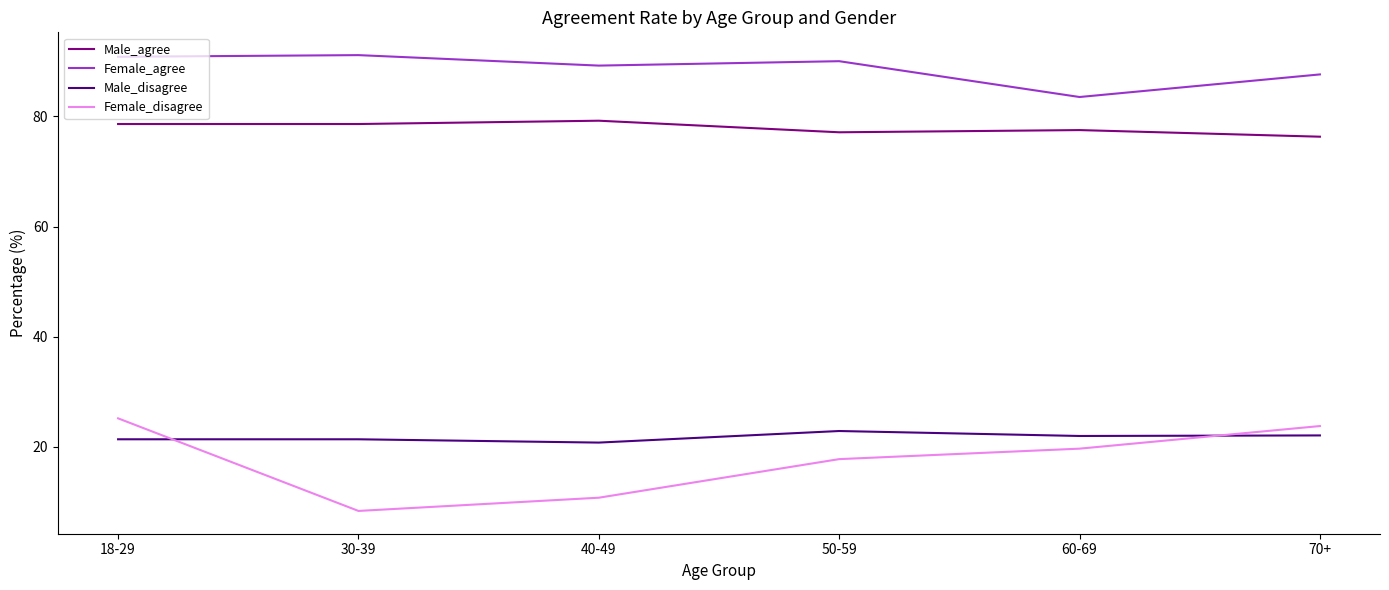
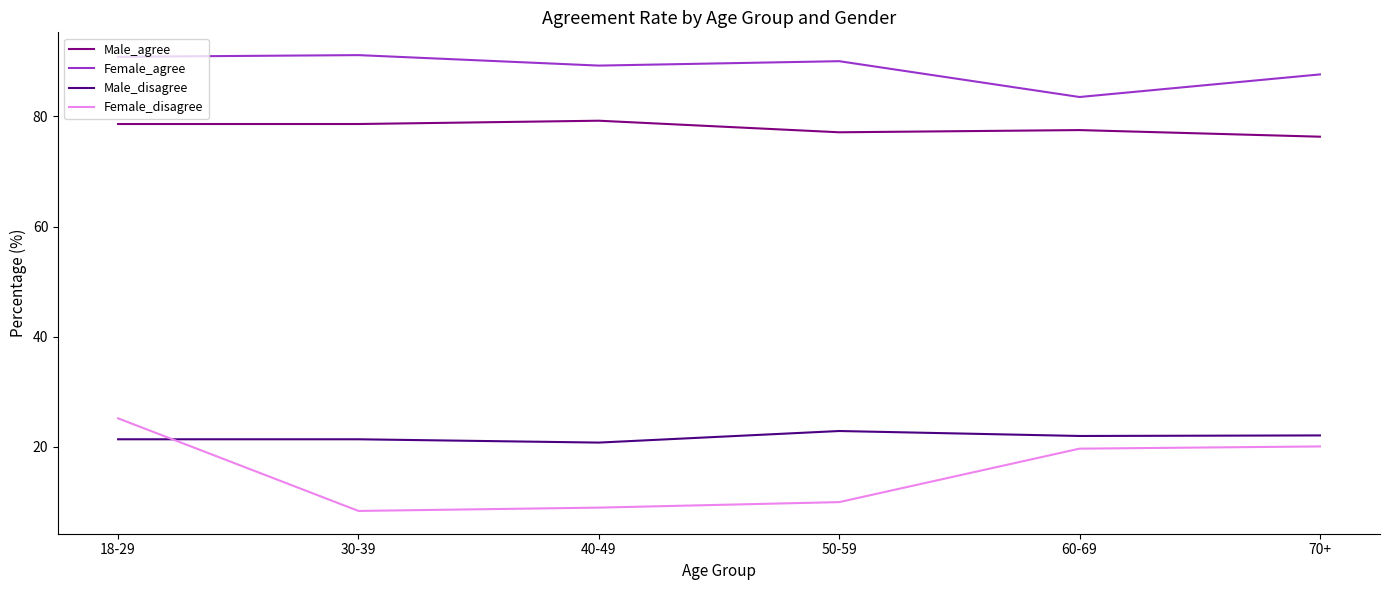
  {
    "Female_agree": {
      "30-39": 91,
      "40-49": 89,
      "50-59": 90,
      "60-69": 84,
      "70+": 88
    },
    "Female_disagree": {
      "18-29": 25,
      "30-39": 8,
-     "40-49": 11,
-     "50-59": 18,
+     "40-49": 9,
+     "50-59": 10,
      "60-69": 20,
-     "70+": 24
+     "70+": 20
    }
  }
